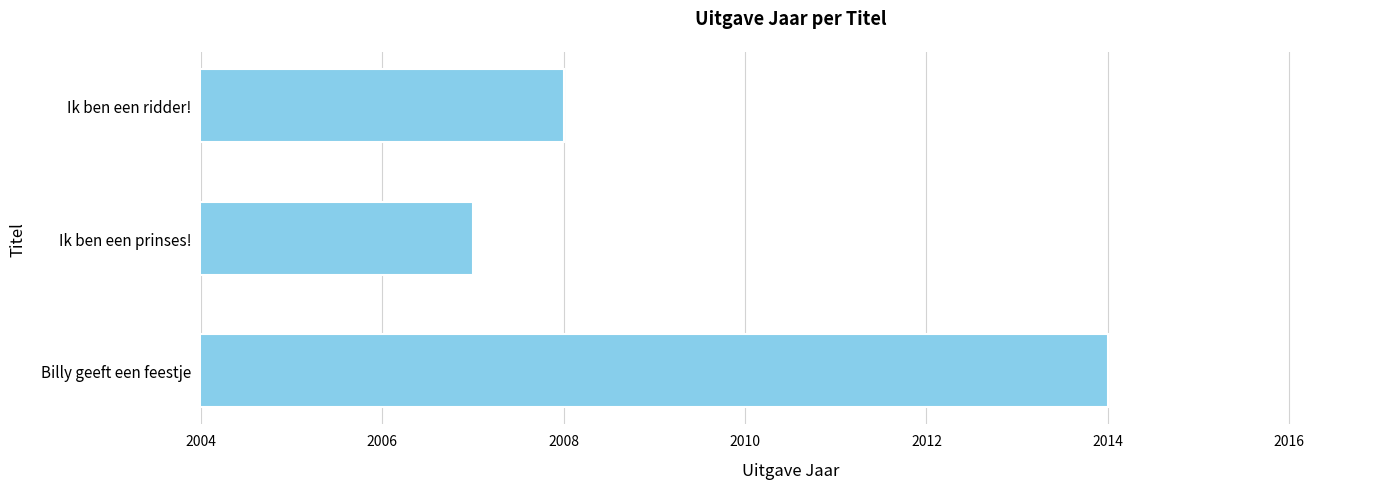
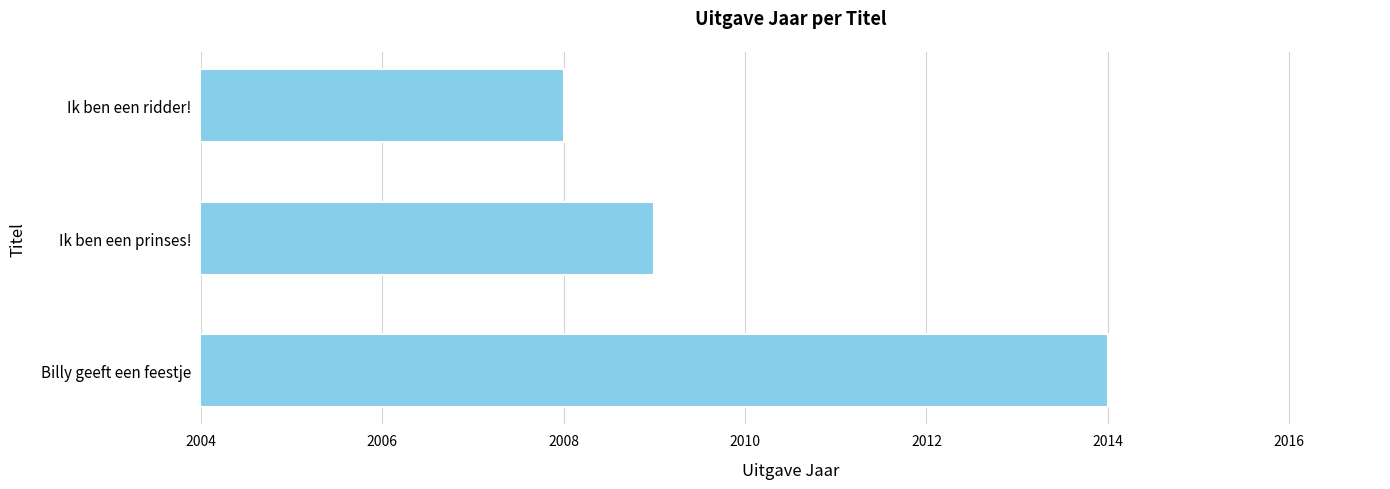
  {
    "Ik ben een ridder!": 2008,
-   "Ik ben een prinses!": 2007,
+   "Ik ben een prinses!": 2009,
    "Billy geeft een feestje": 2014
  }
